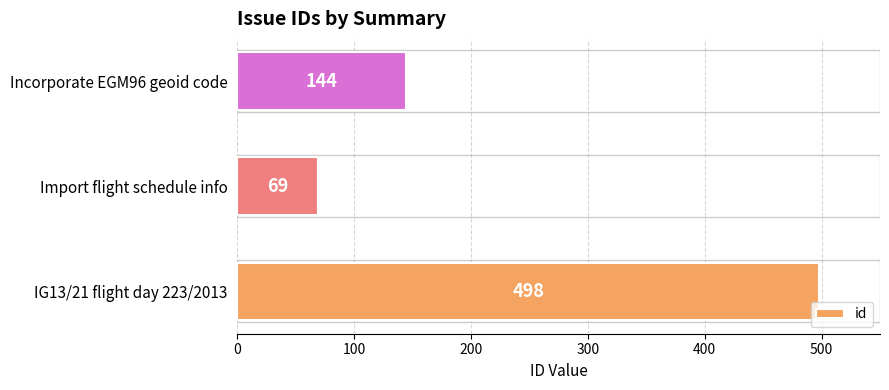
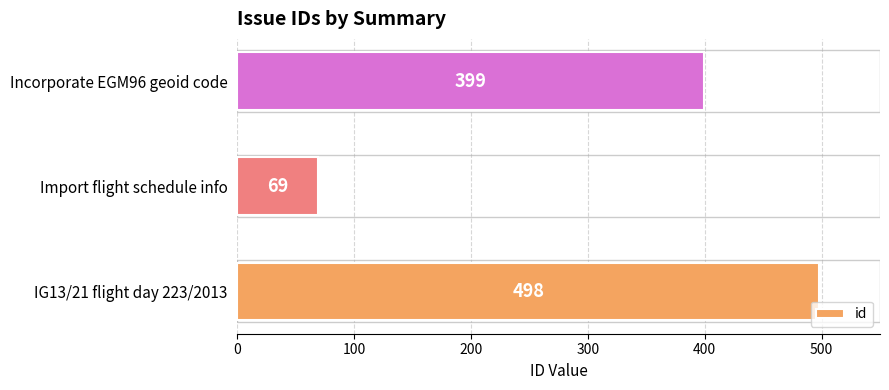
  {
-   "Incorporate EGM96 geoid code": 144,
+   "Incorporate EGM96 geoid code": 399,
    "Import flight schedule info": 69,
    "IG13/21 flight day 223/2013": 498
  }
